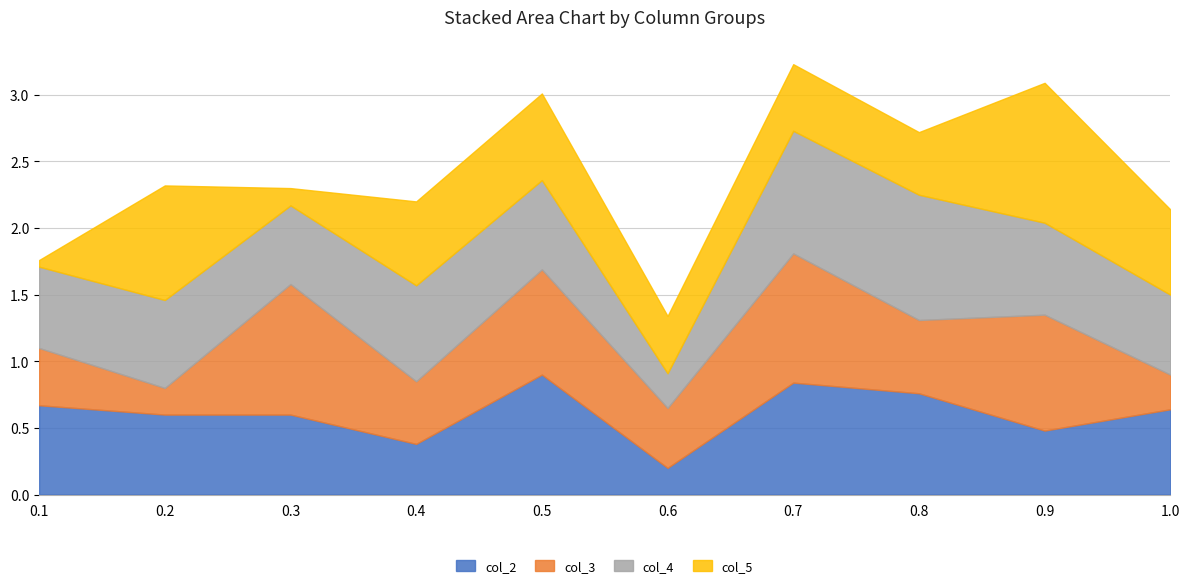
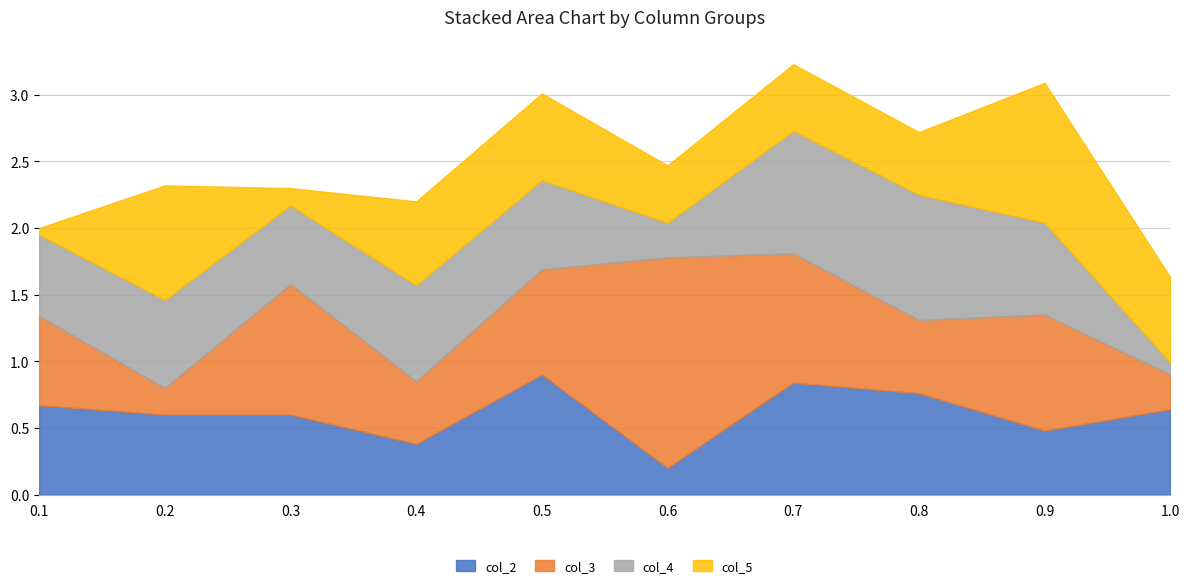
  {
    "col_2": {
      "0.1": 0.67,
      "0.2": 0.60,
      "0.3": 0.60,
      "0.4": 0.38,
      "0.5": 0.90,
      "0.6": 0.20,
      "0.7": 0.84,
      "0.8": 0.76,
      "0.9": 0.48,
      "1.0": 0.64
    },
    "col_3": {
-     "0.1": 0.43,
+     "0.1": 0.67,
      "0.2": 0.20,
      "0.3": 0.98,
      "0.4": 0.47,
      "0.5": 0.79,
-     "0.6": 0.45,
+     "0.6": 1.58,
      "0.7": 0.97,
      "0.8": 0.55,
      "0.9": 0.87,
      "1.0": 0.26
    },
    "col_4": {
      "0.1": 0.61,
      "0.2": 0.66,
      "0.3": 0.59,
      "0.4": 0.72,
      "0.5": 0.67,
      "0.6": 0.26,
      "0.7": 0.92,
      "0.8": 0.94,
      "0.9": 0.69,
-     "1.0": 0.60
+     "1.0": 0.09
    },
    "col_5": {
      "0.1": 0.05,
      "0.2": 0.86,
      "0.3": 0.13,
      "0.4": 0.63,
      "0.5": 0.65,
      "0.6": 0.43,
      "0.7": 0.50,
      "0.8": 0.47,
      "0.9": 1.05,
      "1.0": 0.64
    }
  }
